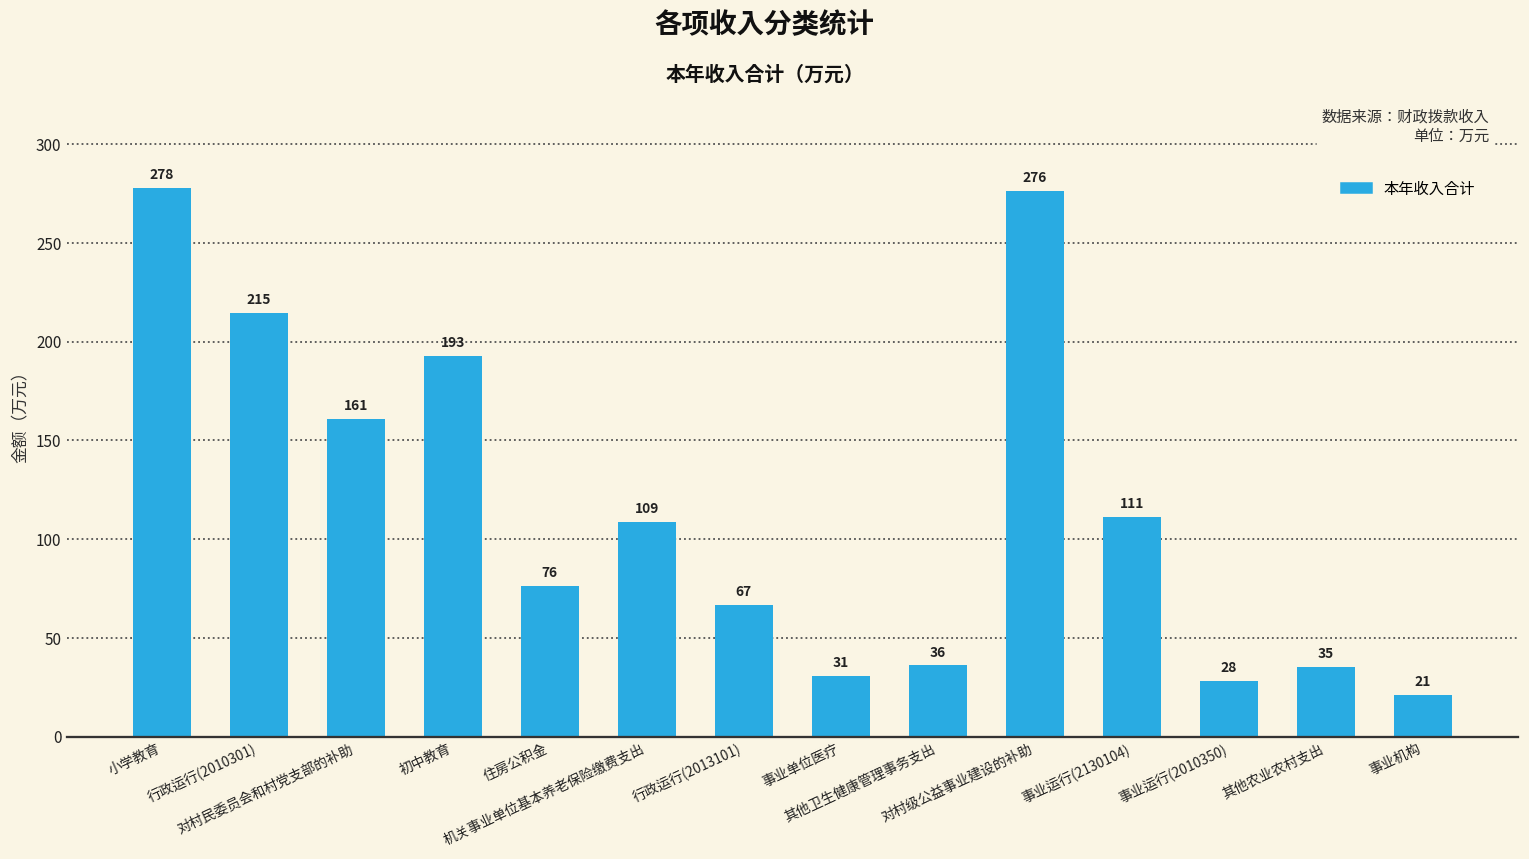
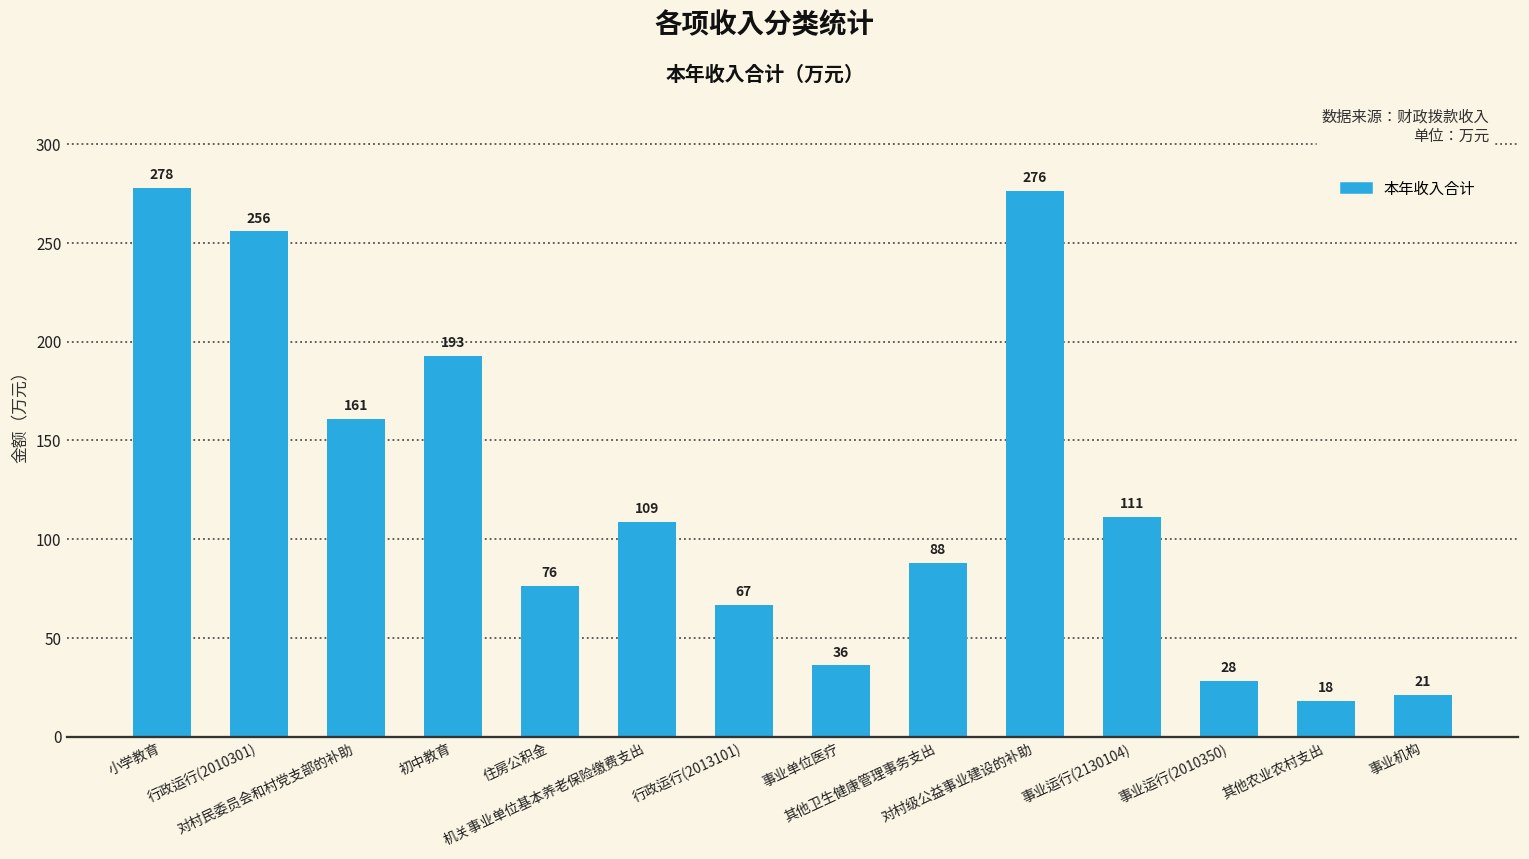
  {
    "小学教育": 278,
-   "行政运行(2010301)": 215,
+   "行政运行(2010301)": 256,
    "对村民委员会和村党支部的补助": 161,
    "初中教育": 193,
    "住房公积金": 76,
    "机关事业单位基本养老保险缴费支出": 109,
    "行政运行(2013101)": 67,
-   "事业单位医疗": 31,
-   "其他卫生健康管理事务支出": 36,
+   "事业单位医疗": 36,
+   "其他卫生健康管理事务支出": 88,
    "对村级公益事业建设的补助": 276,
    "事业运行(2130104)": 111,
    "事业运行(2010350)": 28,
-   "其他农业农村支出": 35,
+   "其他农业农村支出": 18,
    "事业机构": 21
  }
